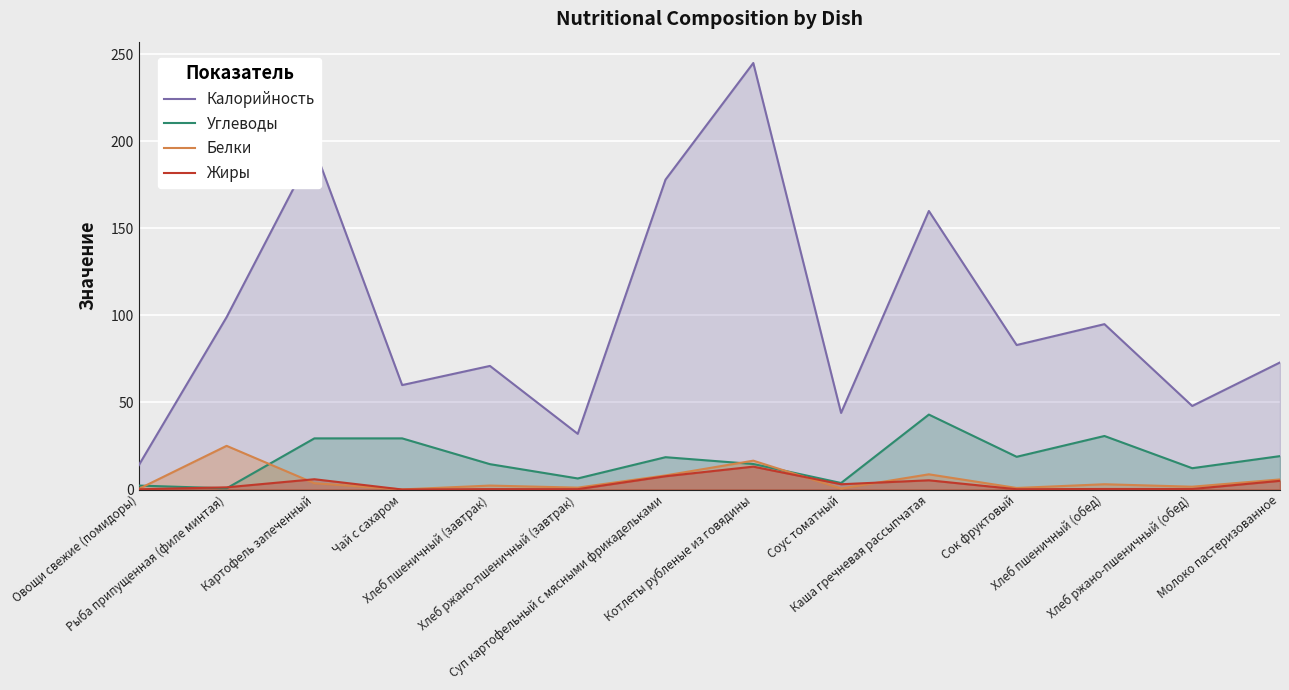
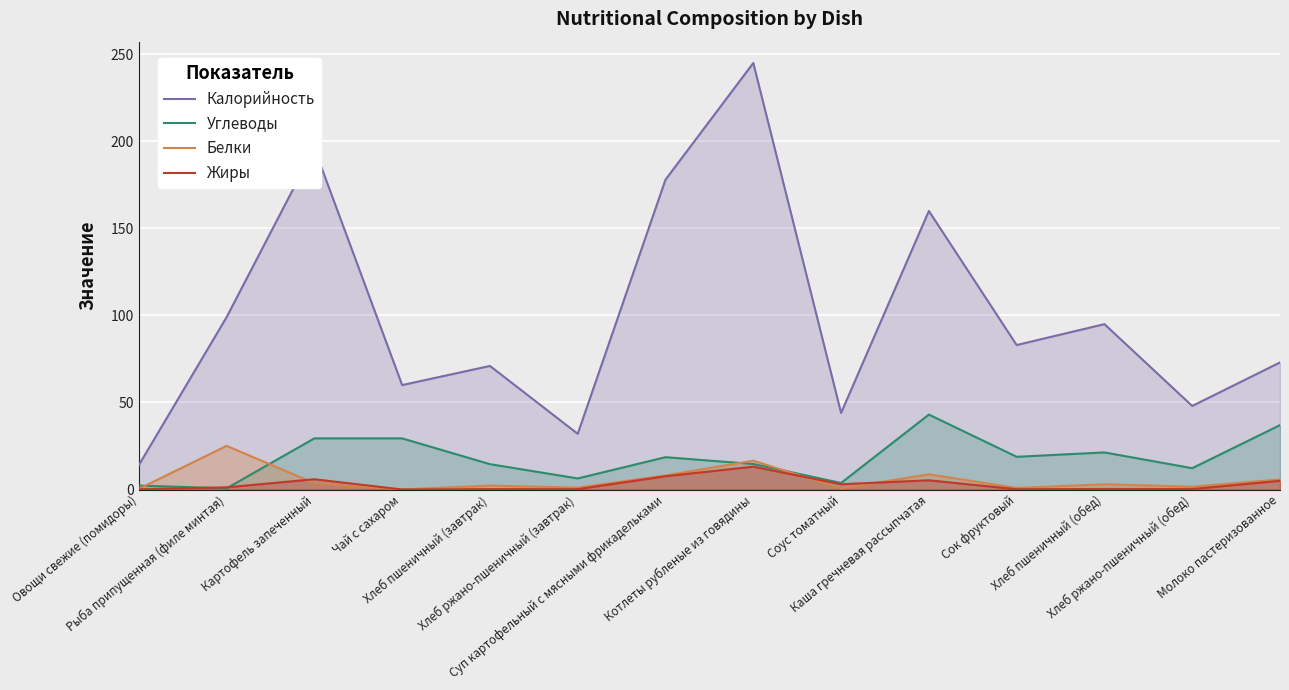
  {
    "Калорийность": {
      "Овощи свежие (помидоры)": 14,
      "Рыба припущенная (филе минтая)": 99,
      "Чай с сахаром": 60,
      "Хлеб пшеничный (завтрак)": 71,
      "Хлеб ржано-пшеничный (завтрак)": 32,
      "Суп картофельный с мясными фрикадельками": 178,
      "Котлеты рубленые из говядины": 245,
      "Соус томатный": 44,
      "Каша гречневая рассыпчатая": 160,
      "Сок фруктовый": 83,
      "Хлеб пшеничный (обед)": 95,
      "Хлеб ржано-пшеничный (обед)": 48,
      "Молоко пастеризованное": 73
    },
    "Углеводы": {
      "Овощи свежие (помидоры)": 2,
      "Картофель запеченный": 29,
      "Чай с сахаром": 29,
      "Хлеб пшеничный (завтрак)": 15,
      "Хлеб ржано-пшеничный (завтрак)": 6,
      "Суп картофельный с мясными фрикадельками": 19,
      "Котлеты рубленые из говядины": 15,
      "Каша гречневая рассыпчатая": 43,
      "Сок фруктовый": 19,
-     "Хлеб пшеничный (обед)": 31,
+     "Хлеб пшеничный (обед)": 21,
      "Хлеб ржано-пшеничный (обед)": 12,
-     "Молоко пастеризованное": 19
+     "Молоко пастеризованное": 37
    },
    "Белки": {
      "Рыба припущенная (филе минтая)": 25,
      "Картофель запеченный": 4,
      "Хлеб пшеничный (завтрак)": 2,
      "Котлеты рубленые из говядины": 17,
      "Соус томатный": 1,
      "Каша гречневая рассыпчатая": 9,
      "Хлеб пшеничный (обед)": 3
    },
    "Жиры": {
      "Картофель запеченный": 6,
      "Хлеб пшеничный (завтрак)": 0,
      "Котлеты рубленые из говядины": 13,
      "Каша гречневая рассыпчатая": 5,
      "Хлеб пшеничный (обед)": 0
    }
  }
